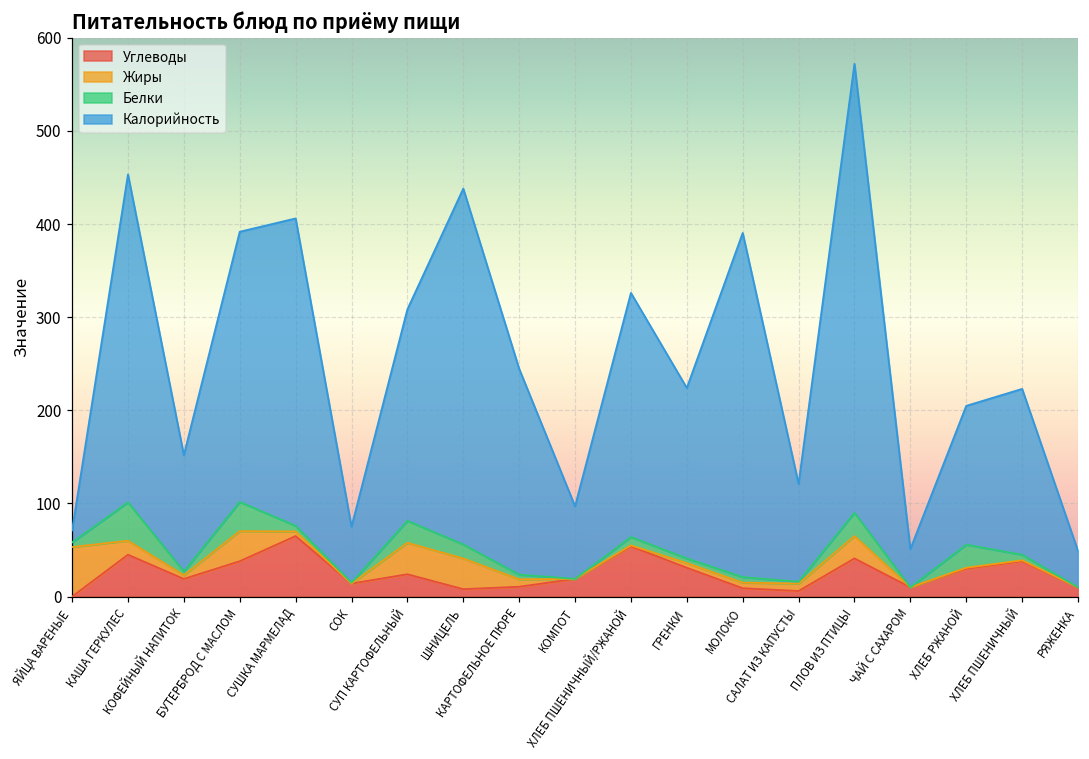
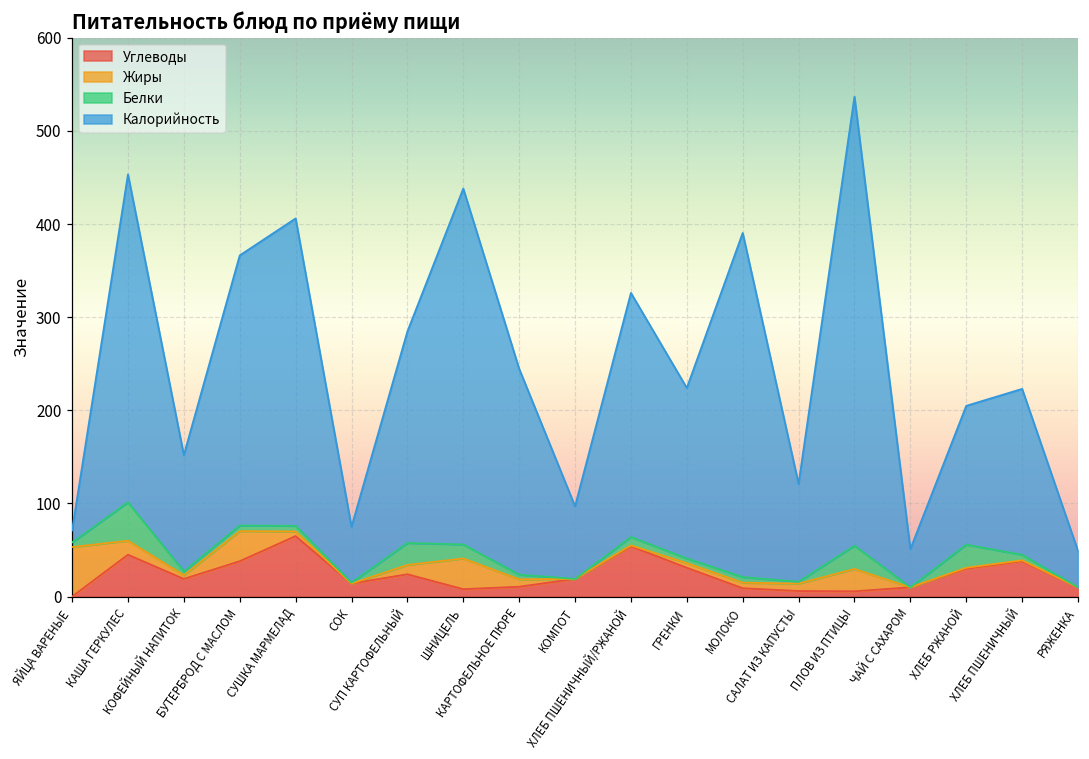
  {
    "Углеводы": {
      "ЯЙЦА ВАРЕНЫЕ": 0,
      "КАША ГЕРКУЛЕС": 50,
      "КОФЕЙНЫЙ НАПИТОК": 20,
      "БУТЕРБРОД С МАСЛОМ": 40,
      "СУШКА МАРМЕЛАД": 70,
      "СУП КАРТОФЕЛЬНЫЙ": 20,
      "ШНИЦЕЛЬ": 10,
      "КАРТОФЕЛЬНОЕ ПЮРЕ": 10,
      "ГРЕНКИ": 30,
      "МОЛОКО": 10,
      "САЛАТ ИЗ КАПУСТЫ": 10,
-     "ПЛОВ ИЗ ПТИЦЫ": 40
+     "ПЛОВ ИЗ ПТИЦЫ": 10
    },
    "Жиры": {
      "ЯЙЦА ВАРЕНЫЕ": 50,
      "КАША ГЕРКУЛЕС": 20,
      "КОФЕЙНЫЙ НАПИТОК": 0,
      "БУТЕРБРОД С МАСЛОМ": 30,
      "СУШКА МАРМЕЛАД": 10,
-     "СУП КАРТОФЕЛЬНЫЙ": 30,
+     "СУП КАРТОФЕЛЬНЫЙ": 10,
      "ШНИЦЕЛЬ": 30,
      "КАРТОФЕЛЬНОЕ ПЮРЕ": 10,
      "ГРЕНКИ": 10,
      "МОЛОКО": 10,
      "ПЛОВ ИЗ ПТИЦЫ": 20
    },
    "Белки": {
      "ЯЙЦА ВАРЕНЫЕ": 10,
      "КАША ГЕРКУЛЕС": 40,
      "КОФЕЙНЫЙ НАПИТОК": 0,
-     "БУТЕРБРОД С МАСЛОМ": 30,
+     "БУТЕРБРОД С МАСЛОМ": 10,
      "СУШКА МАРМЕЛАД": 10,
      "СУП КАРТОФЕЛЬНЫЙ": 20,
      "ШНИЦЕЛЬ": 20,
      "КАРТОФЕЛЬНОЕ ПЮРЕ": 10,
      "ХЛЕБ ПШЕНИЧНЫЙ/РЖАНОЙ": 10,
      "ГРЕНКИ": 10,
      "МОЛОКО": 10,
      "ПЛОВ ИЗ ПТИЦЫ": 30,
      "ХЛЕБ РЖАНОЙ": 20,
      "ХЛЕБ ПШЕНИЧНЫЙ": 10
    },
    "Калорийность": {
      "ЯЙЦА ВАРЕНЫЕ": 10,
      "КАША ГЕРКУЛЕС": 350,
      "КОФЕЙНЫЙ НАПИТОК": 130,
      "БУТЕРБРОД С МАСЛОМ": 290,
      "СУШКА МАРМЕЛАД": 330,
      "СОК": 60,
      "СУП КАРТОФЕЛЬНЫЙ": 230,
      "ШНИЦЕЛЬ": 380,
      "КАРТОФЕЛЬНОЕ ПЮРЕ": 220,
      "КОМПОТ": 80,
      "ХЛЕБ ПШЕНИЧНЫЙ/РЖАНОЙ": 260,
      "ГРЕНКИ": 180,
      "МОЛОКО": 370,
      "САЛАТ ИЗ КАПУСТЫ": 110,
      "ПЛОВ ИЗ ПТИЦЫ": 480,
      "ЧАЙ С САХАРОМ": 40,
      "ХЛЕБ РЖАНОЙ": 150,
      "ХЛЕБ ПШЕНИЧНЫЙ": 180,
      "РЯЖЕНКА": 40
    }
  }
